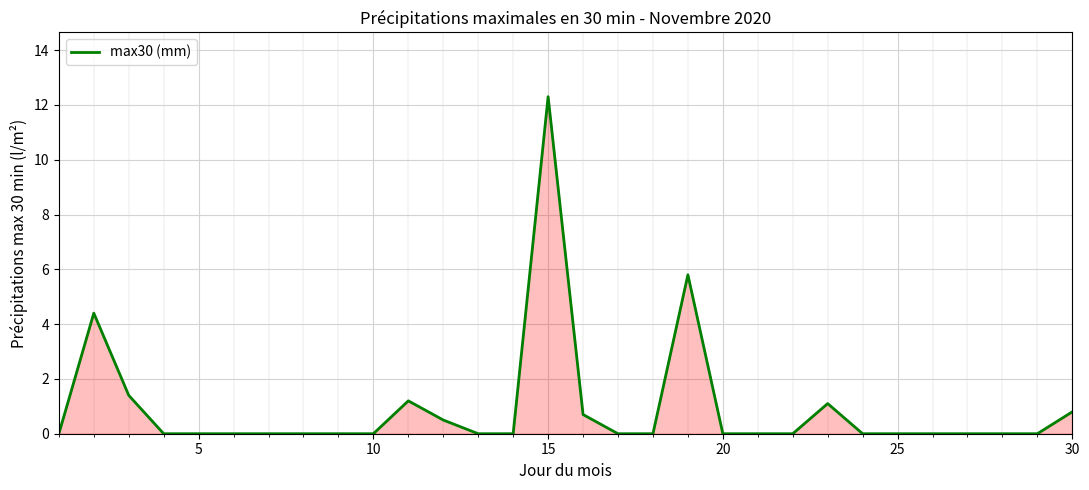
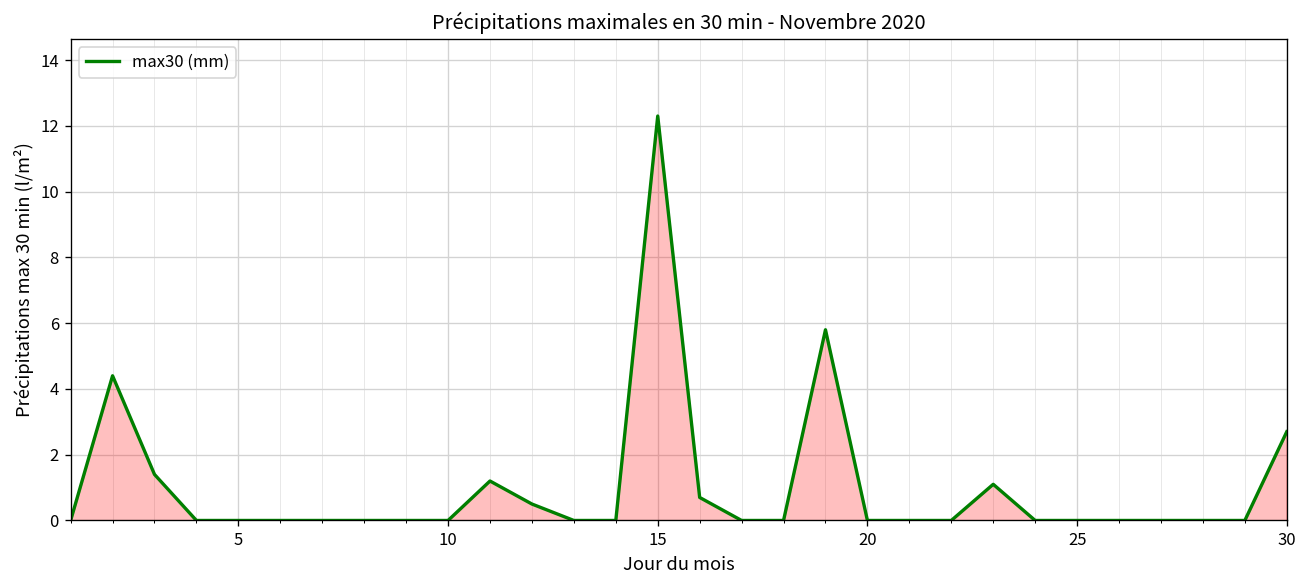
  {
    "5": 0.0,
    "10": 0.0,
    "15": 12.3,
    "20": 0.0,
    "25": 0.0,
-   "30": 0.8
+   "30": 2.7
  }
